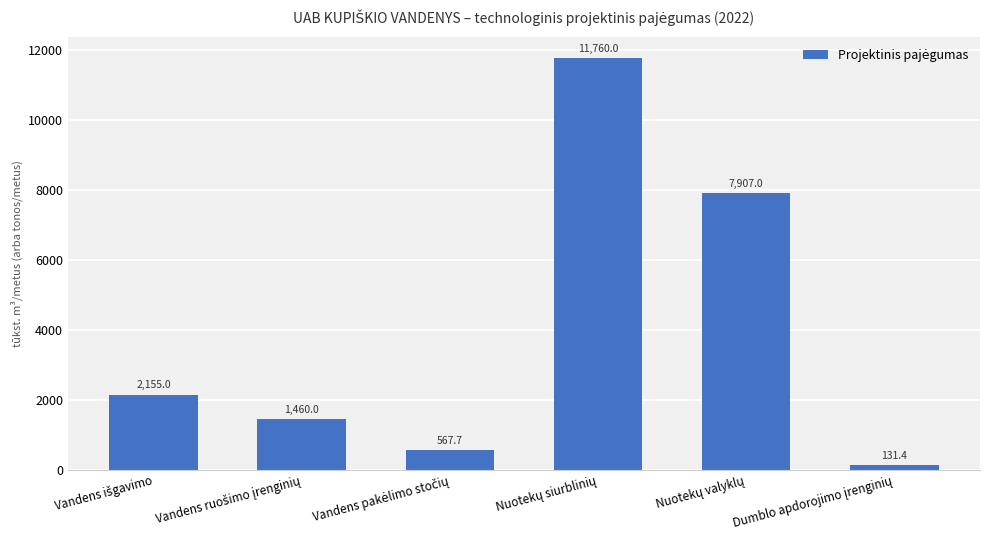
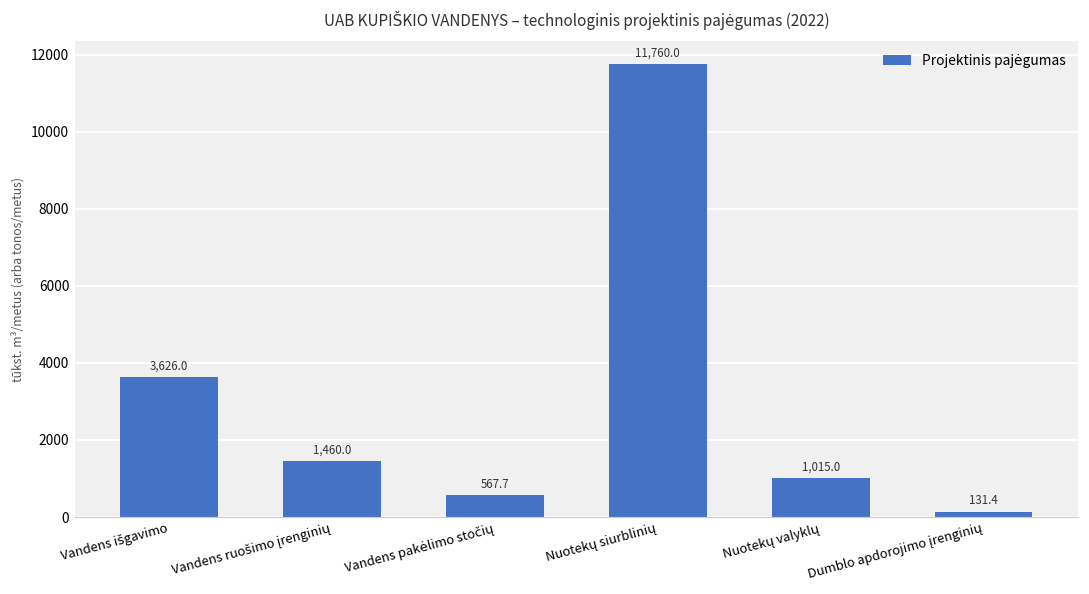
  {
-   "Vandens išgavimo": "2,155.0",
+   "Vandens išgavimo": "3,626.0",
    "Vandens ruošimo įrenginių": "1,460.0",
    "Vandens pakėlimo stočių": "567.7",
    "Nuotekų siurblinių": "11,760.0",
-   "Nuotekų valyklų": "7,907.0",
+   "Nuotekų valyklų": "1,015.0",
    "Dumblo apdorojimo įrenginių": "131.4"
  }
